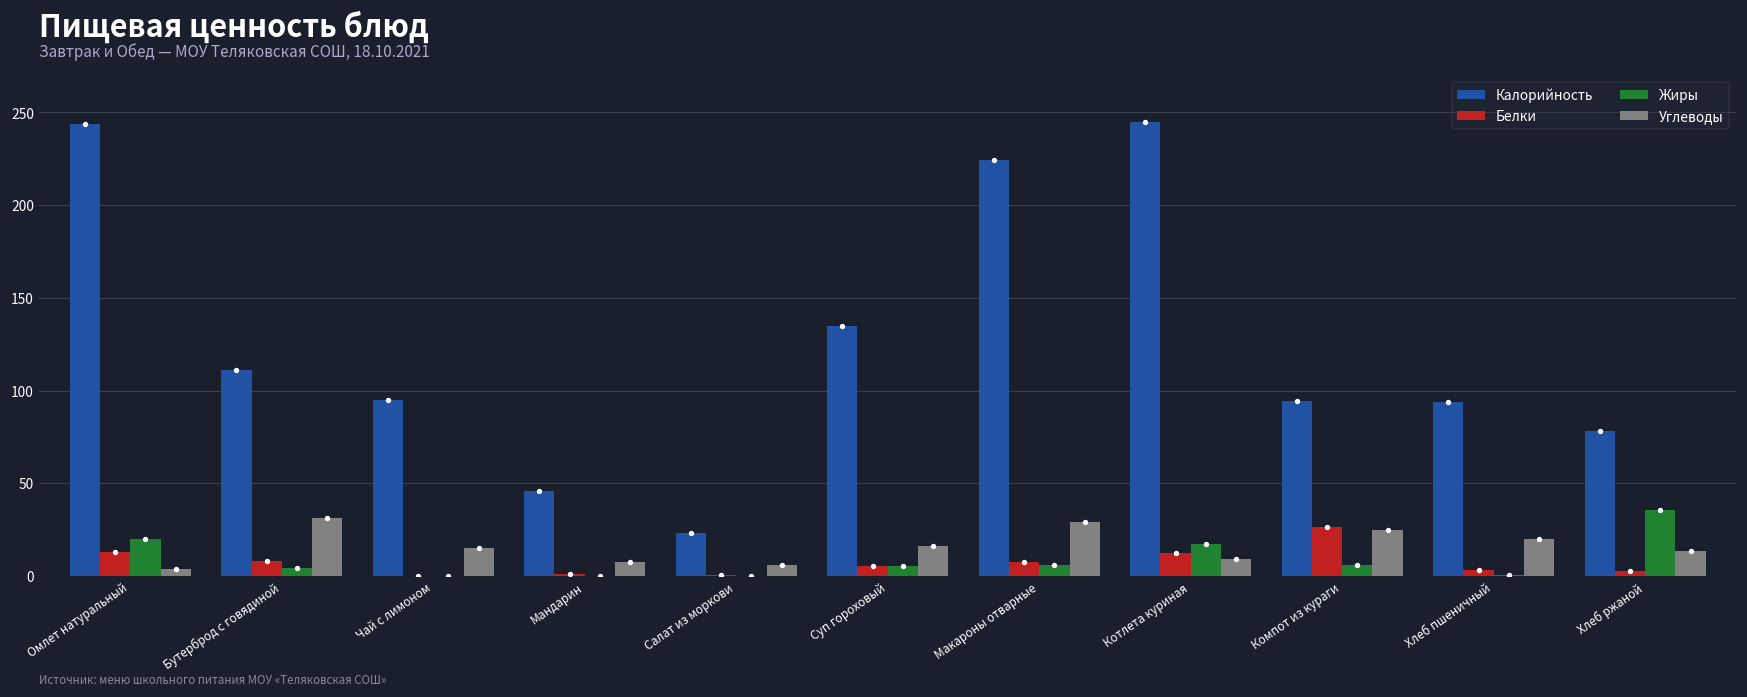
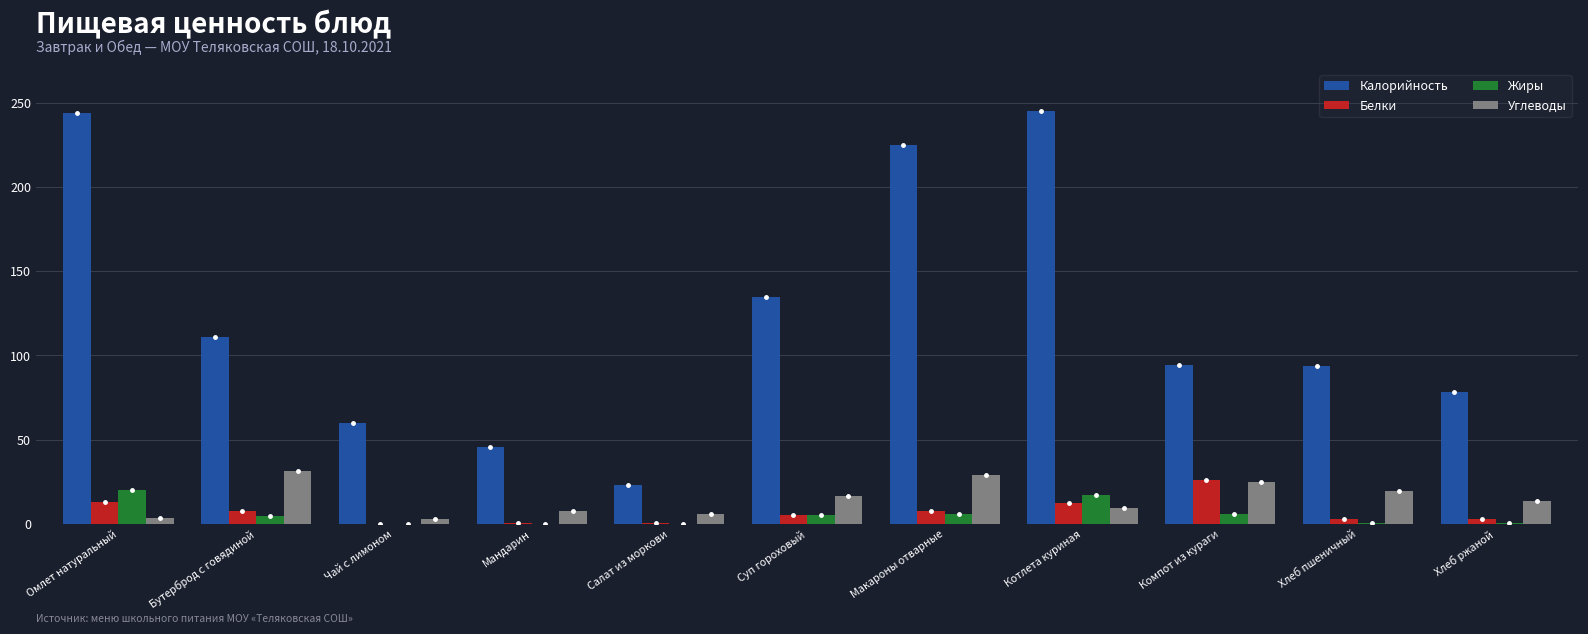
  {
    "Калорийность": {
      "Омлет натуральный": 244,
      "Бутерброд с говядиной": 111,
-     "Чай с лимоном": 95,
+     "Чай с лимоном": 60,
      "Мандарин": 46,
      "Салат из моркови": 23,
      "Суп гороховый": 135,
      "Макароны отварные": 225,
      "Котлета куриная": 245,
      "Компот из кураги": 94,
      "Хлеб пшеничный": 94,
      "Хлеб ржаной": 78
    },
    "Белки": {
      "Омлет натуральный": 13,
      "Бутерброд с говядиной": 8,
      "Суп гороховый": 5,
      "Макароны отварные": 7,
      "Котлета куриная": 12,
      "Компот из кураги": 26,
      "Хлеб пшеничный": 3,
      "Хлеб ржаной": 3
    },
    "Жиры": {
      "Омлет натуральный": 20,
      "Бутерброд с говядиной": 5,
      "Чай с лимоном": 0,
      "Суп гороховый": 5,
      "Макароны отварные": 6,
      "Котлета куриная": 17,
      "Компот из кураги": 6,
-     "Хлеб ржаной": 36
+     "Хлеб ржаной": 0
    },
    "Углеводы": {
      "Омлет натуральный": 3,
      "Бутерброд с говядиной": 31,
-     "Чай с лимоном": 15,
+     "Чай с лимоном": 3,
      "Мандарин": 8,
      "Салат из моркови": 6,
      "Суп гороховый": 16,
      "Макароны отварные": 29,
      "Котлета куриная": 9,
      "Компот из кураги": 25,
      "Хлеб пшеничный": 20,
      "Хлеб ржаной": 13
    }
  }
